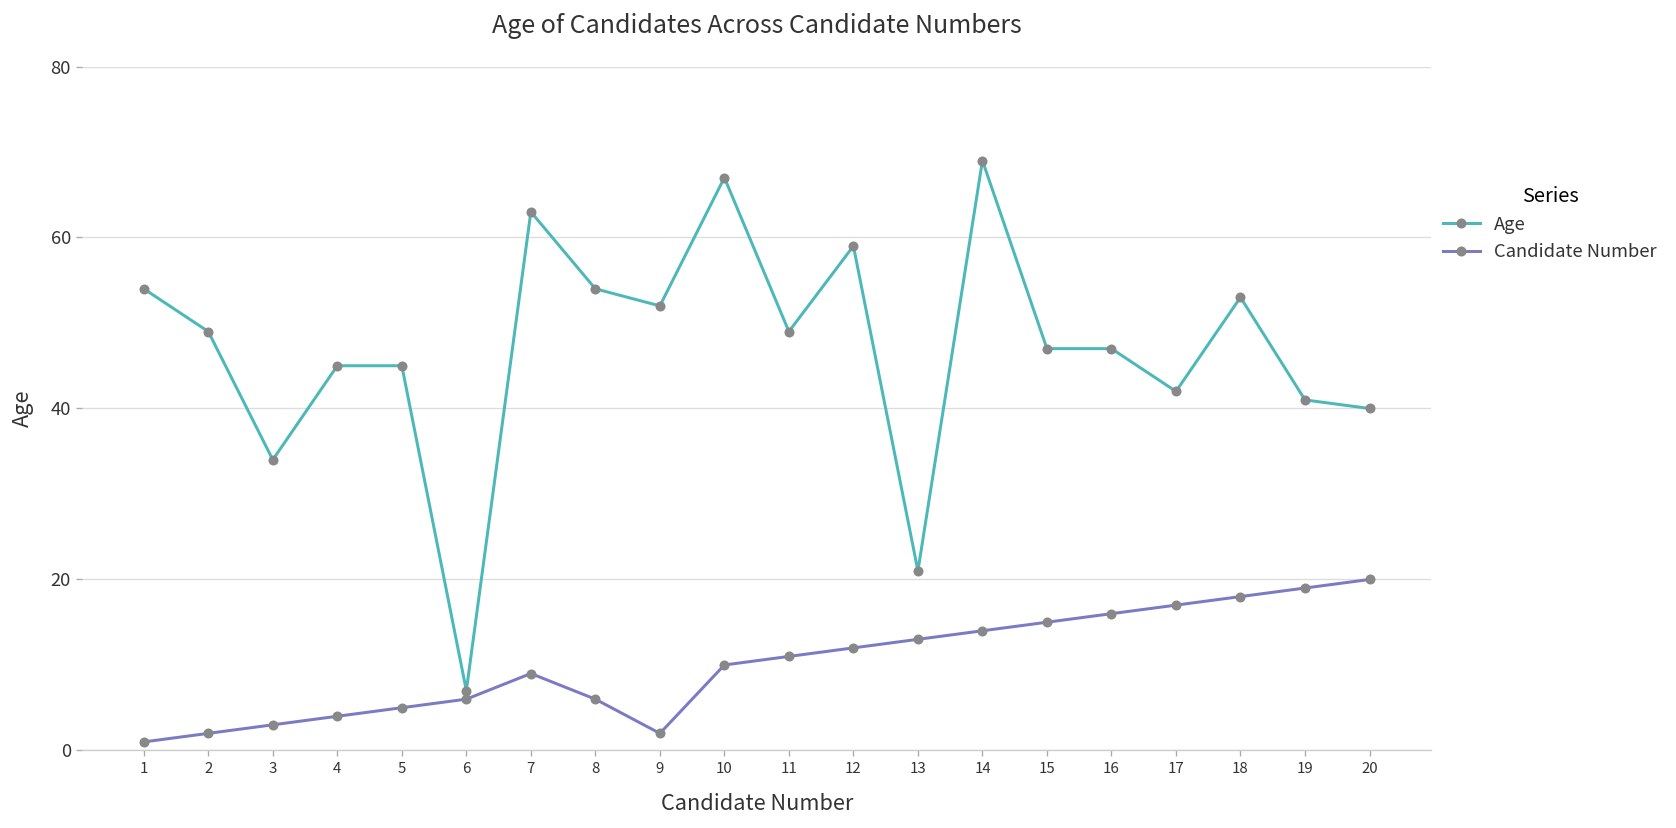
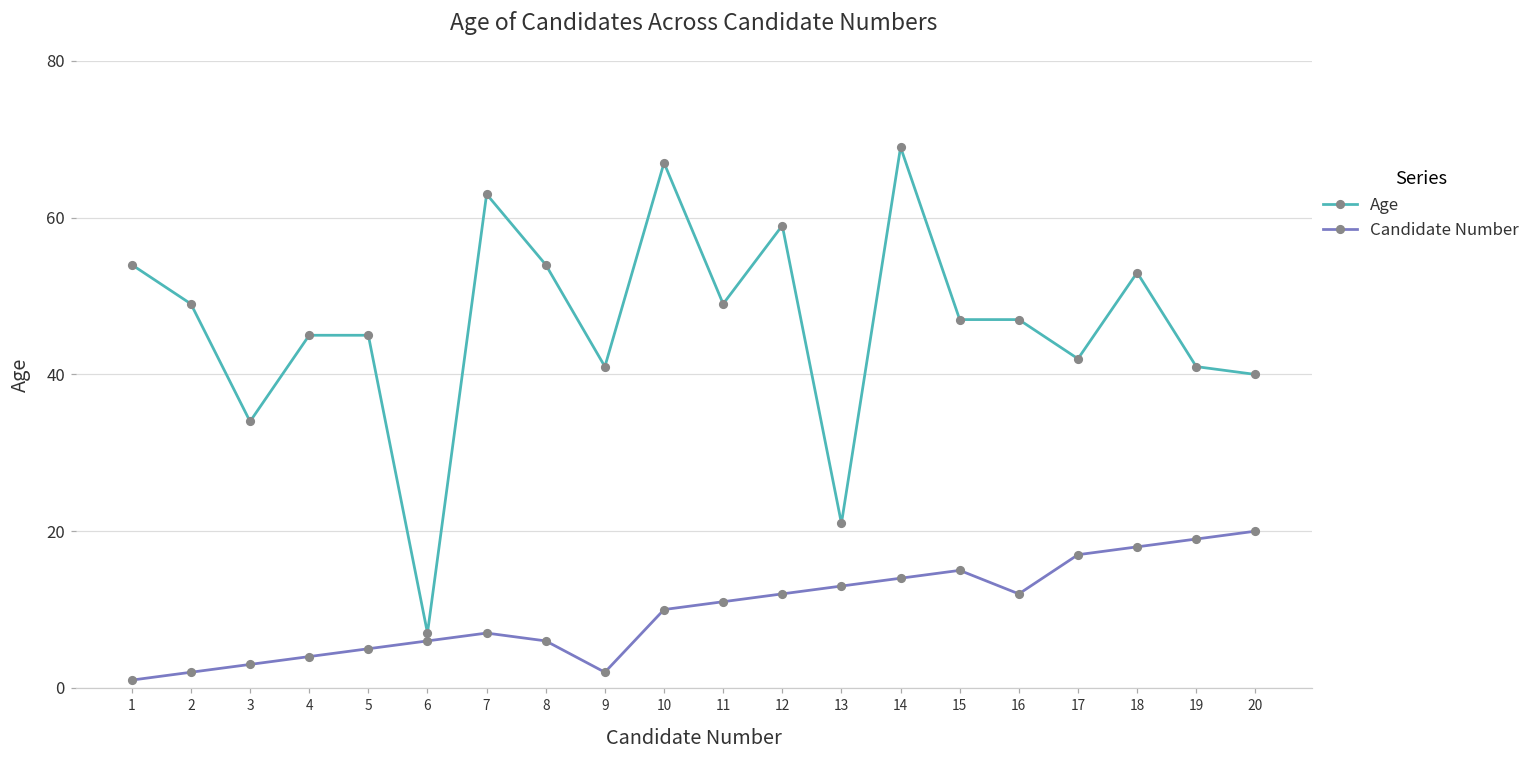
  {
    "Age": {
      "1": 54,
      "2": 49,
      "3": 34,
      "4": 45,
      "5": 45,
      "6": 7,
      "7": 63,
      "8": 54,
-     "9": 52,
+     "9": 41,
      "10": 67,
      "11": 49,
      "12": 59,
      "13": 21,
      "14": 69,
      "15": 47,
      "16": 47,
      "17": 42,
      "18": 53,
      "19": 41,
      "20": 40
    },
    "Candidate Number": {
      "1": 1,
      "2": 2,
      "3": 3,
      "4": 4,
      "5": 5,
      "6": 6,
-     "7": 9,
+     "7": 7,
      "8": 6,
      "9": 2,
      "10": 10,
      "11": 11,
      "12": 12,
      "13": 13,
      "14": 14,
      "15": 15,
-     "16": 16,
+     "16": 12,
      "17": 17,
      "18": 18,
      "19": 19,
      "20": 20
    }
  }
